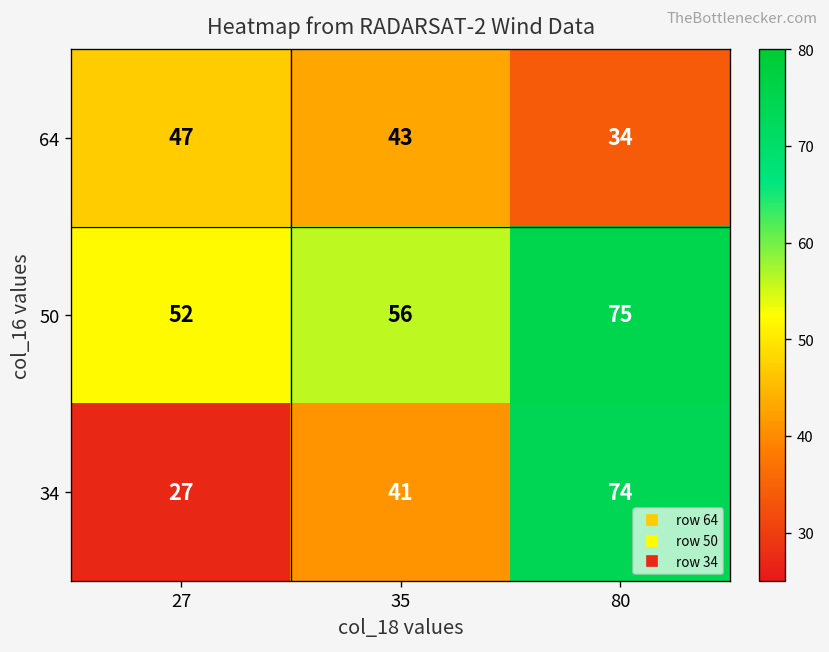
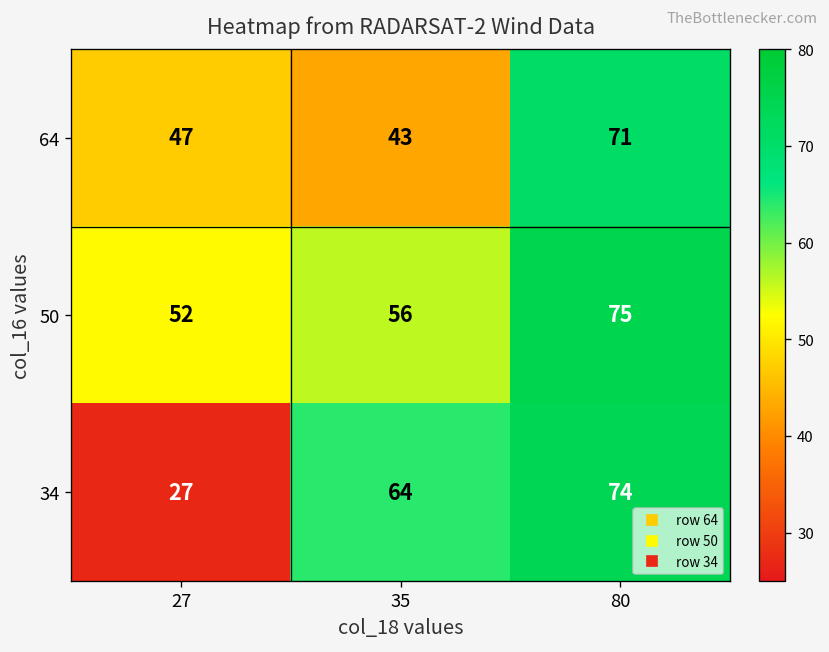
  {
    "64": {
      "27": 47,
      "35": 43,
-     "80": 34
+     "80": 71
    },
    "50": {
      "27": 52,
      "35": 56,
      "80": 75
    },
    "34": {
      "27": 27,
-     "35": 41,
+     "35": 64,
      "80": 74
    }
  }
